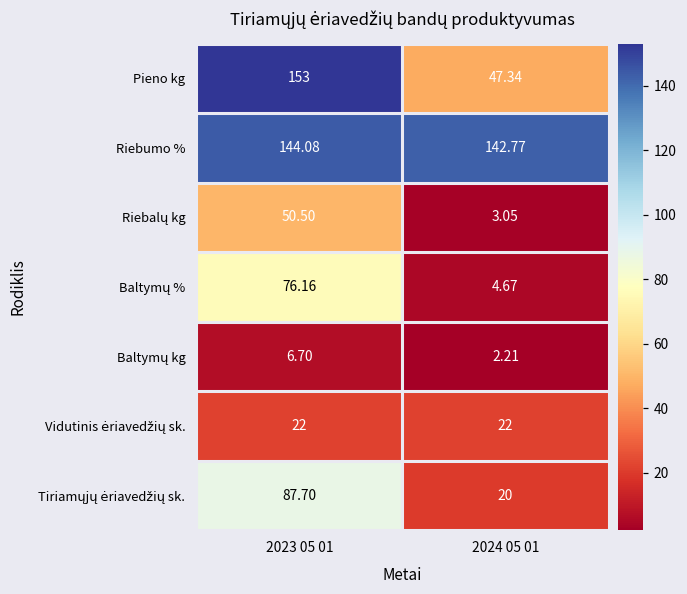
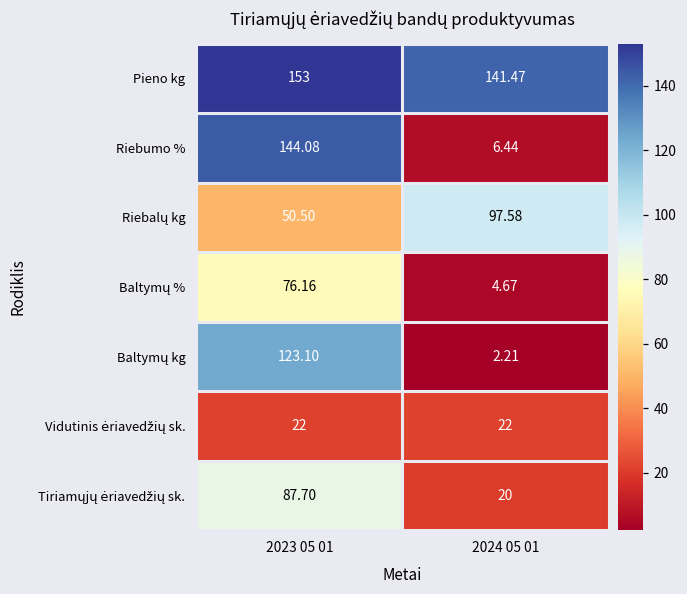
  {
    "Pieno kg": {
      "2023 05 01": 153,
-     "2024 05 01": 47.34
+     "2024 05 01": 141.47
    },
    "Riebumo %": {
      "2023 05 01": 144.08,
-     "2024 05 01": 142.77
+     "2024 05 01": 6.44
    },
    "Riebalų kg": {
      "2023 05 01": 50.50,
-     "2024 05 01": 3.05
+     "2024 05 01": 97.58
    },
    "Baltymų %": {
      "2023 05 01": 76.16,
      "2024 05 01": 4.67
    },
    "Baltymų kg": {
-     "2023 05 01": 6.70,
+     "2023 05 01": 123.10,
      "2024 05 01": 2.21
    },
    "Vidutinis ėriavedžių sk.": {
      "2023 05 01": 22,
      "2024 05 01": 22
    },
    "Tiriamųjų ėriavedžių sk.": {
      "2023 05 01": 87.70,
      "2024 05 01": 20
    }
  }
